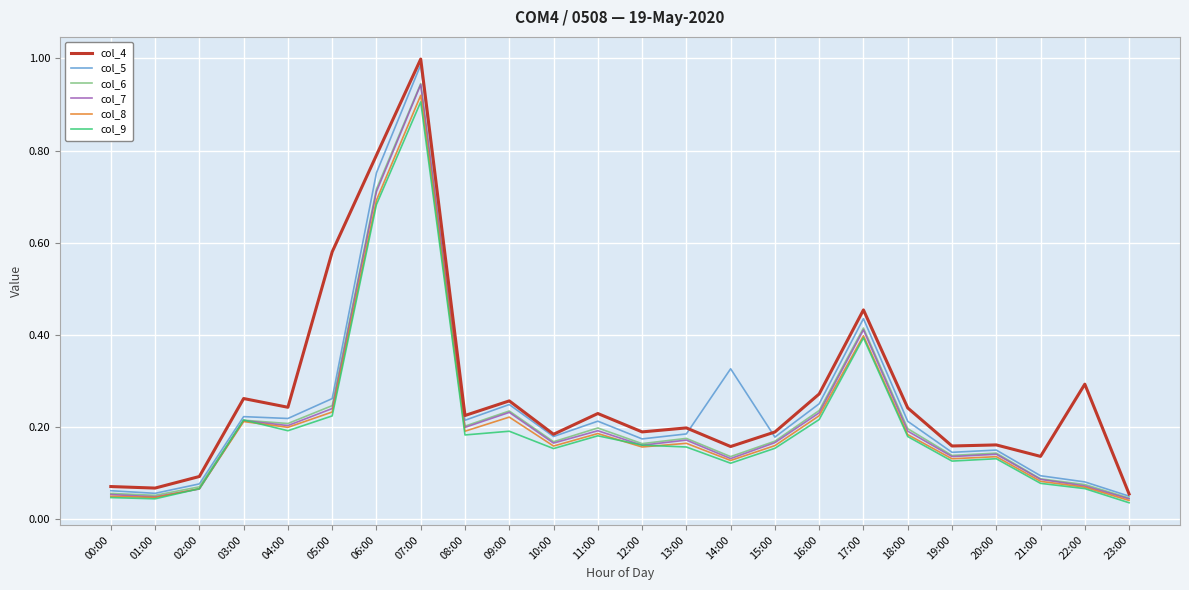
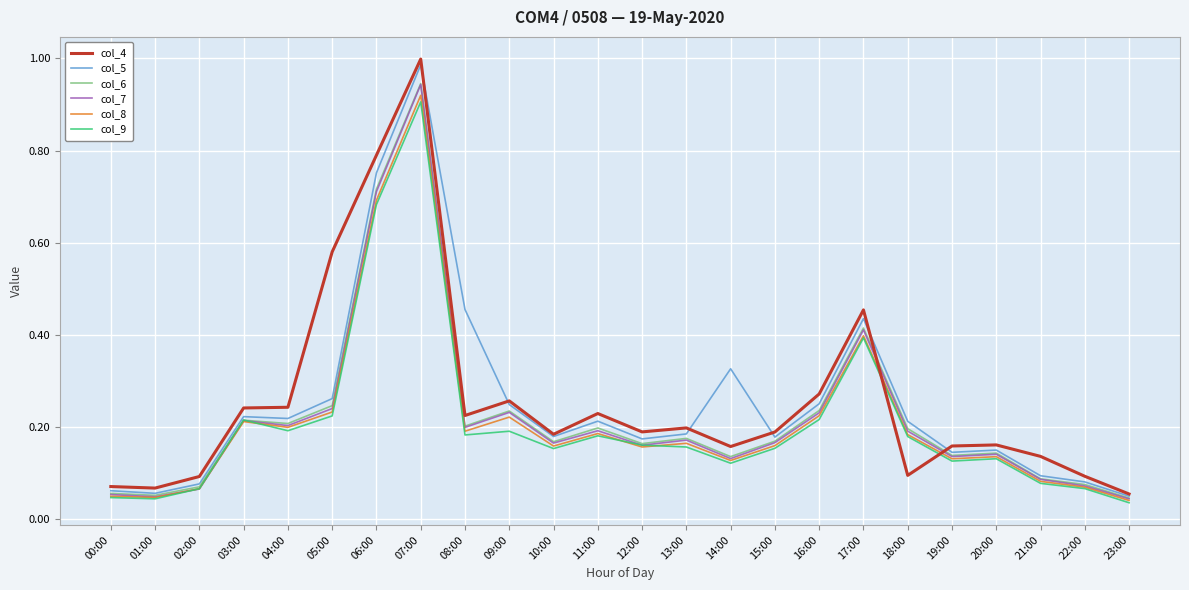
  {
    "col_4": {
      "00:00": 0.07,
      "01:00": 0.07,
      "02:00": 0.09,
-     "03:00": 0.26,
+     "03:00": 0.24,
      "04:00": 0.24,
      "05:00": 0.58,
      "06:00": 0.79,
      "07:00": 1.00,
      "08:00": 0.23,
      "09:00": 0.26,
      "11:00": 0.23,
      "12:00": 0.19,
      "13:00": 0.20,
      "14:00": 0.16,
      "15:00": 0.19,
      "16:00": 0.27,
      "17:00": 0.45,
-     "18:00": 0.24,
+     "18:00": 0.10,
      "19:00": 0.16,
      "20:00": 0.16,
      "21:00": 0.14,
-     "22:00": 0.29
+     "22:00": 0.09
    },
    "col_5": {
      "00:00": 0.06,
      "02:00": 0.08,
      "03:00": 0.22,
      "04:00": 0.22,
      "05:00": 0.26,
      "06:00": 0.75,
      "07:00": 0.99,
-     "08:00": 0.22,
+     "08:00": 0.46,
      "09:00": 0.25,
      "11:00": 0.21,
      "12:00": 0.17,
      "13:00": 0.19,
      "14:00": 0.33,
      "15:00": 0.18,
      "16:00": 0.25,
      "17:00": 0.44,
      "18:00": 0.21,
      "19:00": 0.15,
      "20:00": 0.15,
      "21:00": 0.09,
      "22:00": 0.08
    },
    "col_6": {
      "05:00": 0.25,
      "11:00": 0.20
    },
    "col_7": {
      "05:00": 0.24,
      "11:00": 0.19
    },
    "col_8": {
      "05:00": 0.23,
      "06:00": 0.69,
      "07:00": 0.92,
      "08:00": 0.19,
      "09:00": 0.22,
      "10:00": 0.16,
      "13:00": 0.17,
      "15:00": 0.16,
      "16:00": 0.22
    },
    "col_9": {
      "04:00": 0.19,
      "05:00": 0.22,
      "06:00": 0.68,
      "07:00": 0.91,
      "08:00": 0.18,
      "09:00": 0.19,
      "10:00": 0.15,
      "13:00": 0.16,
      "14:00": 0.12,
      "15:00": 0.15,
      "16:00": 0.22
    }
  }
